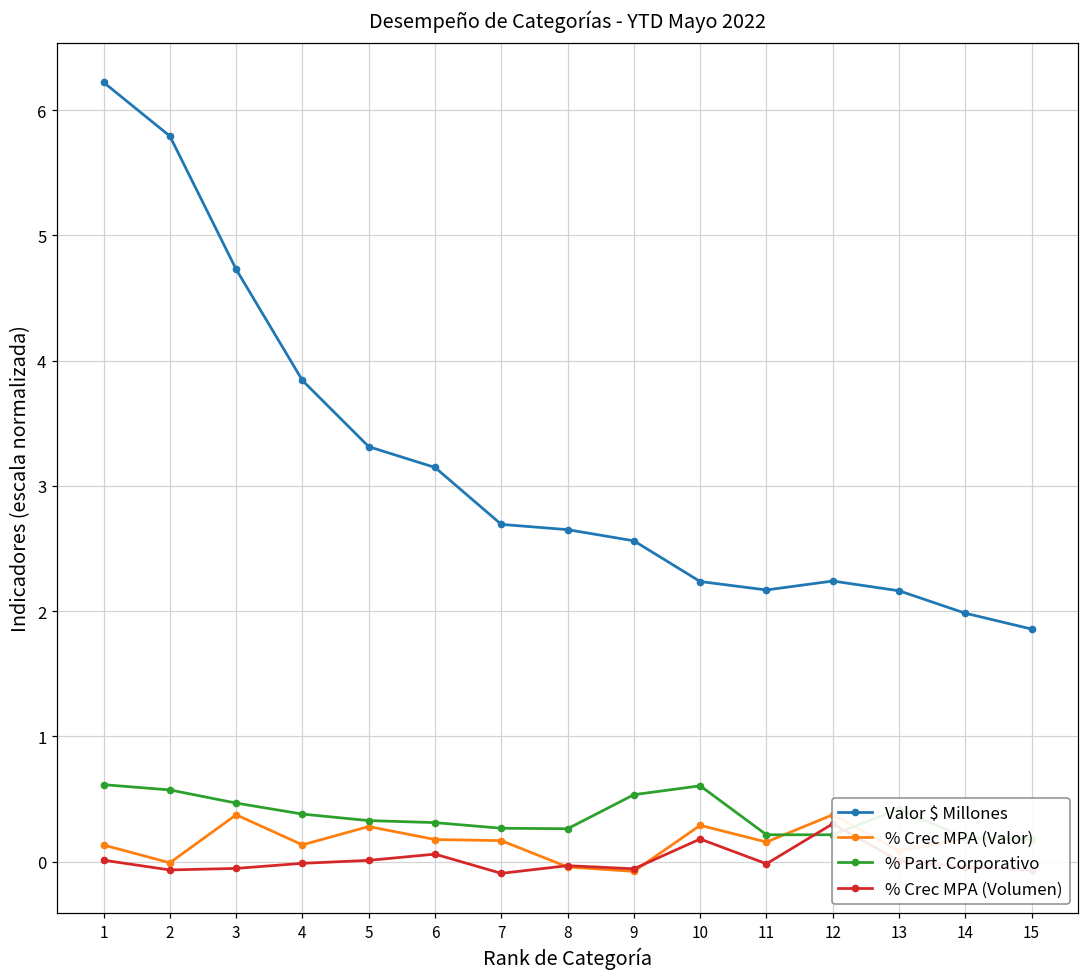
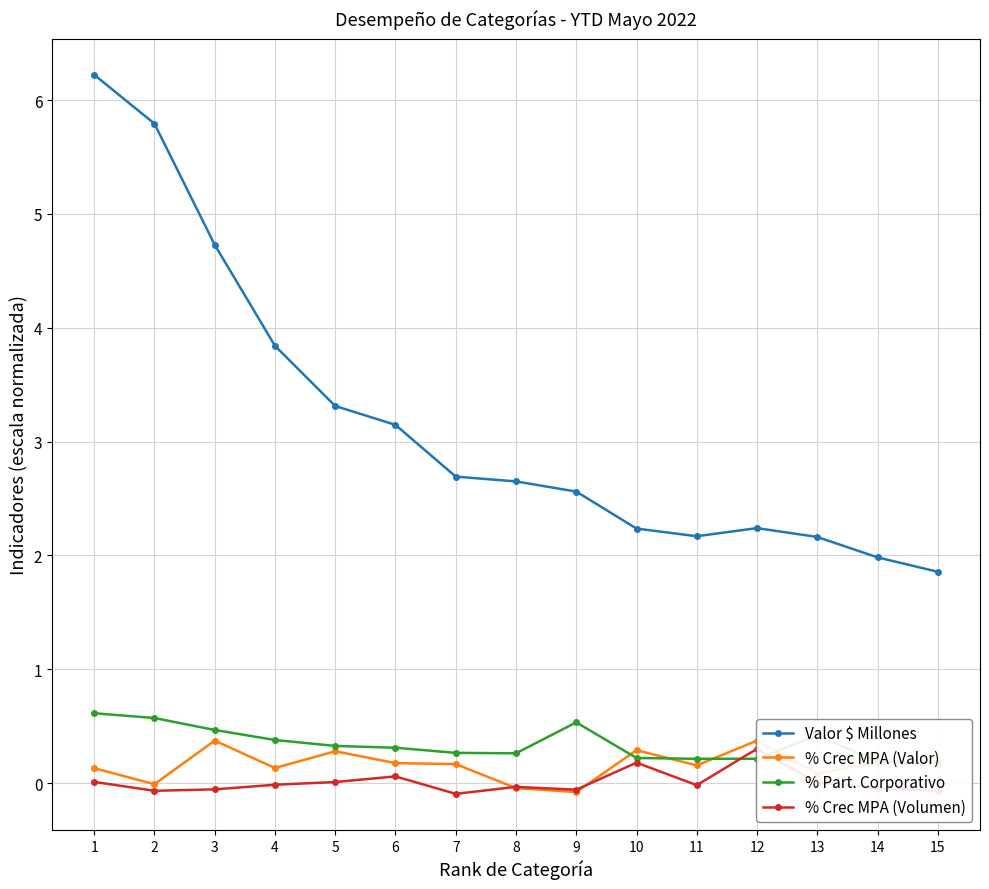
  {
    "Valor $ Millones": {
      "1": 6.22,
      "2": 5.79,
      "3": 4.73,
      "4": 3.84,
      "5": 3.31,
      "6": 3.15,
      "7": 2.69,
      "8": 2.65,
      "9": 2.56,
      "10": 2.24,
      "11": 2.17,
      "12": 2.24,
      "13": 2.16,
      "14": 1.98,
      "15": 1.86
    },
    "% Crec MPA (Valor)": {
      "1": 0.13,
      "2": -0.01,
      "3": 0.37,
      "4": 0.13,
      "5": 0.28,
      "6": 0.18,
      "7": 0.17,
      "10": 0.29,
      "11": 0.16
    },
    "% Part. Corporativo": {
      "1": 0.61,
      "2": 0.57,
      "3": 0.47,
      "4": 0.38,
      "5": 0.33,
      "6": 0.31,
      "7": 0.27,
      "8": 0.26,
      "9": 0.53,
-     "10": 0.61,
+     "10": 0.22,
      "11": 0.21
    },
    "% Crec MPA (Volumen)": {
      "1": 0.01,
      "2": -0.07,
      "3": -0.05,
      "4": -0.01,
      "5": 0.01,
      "6": 0.06,
      "7": -0.09,
      "10": 0.18,
      "11": -0.02
    }
  }
